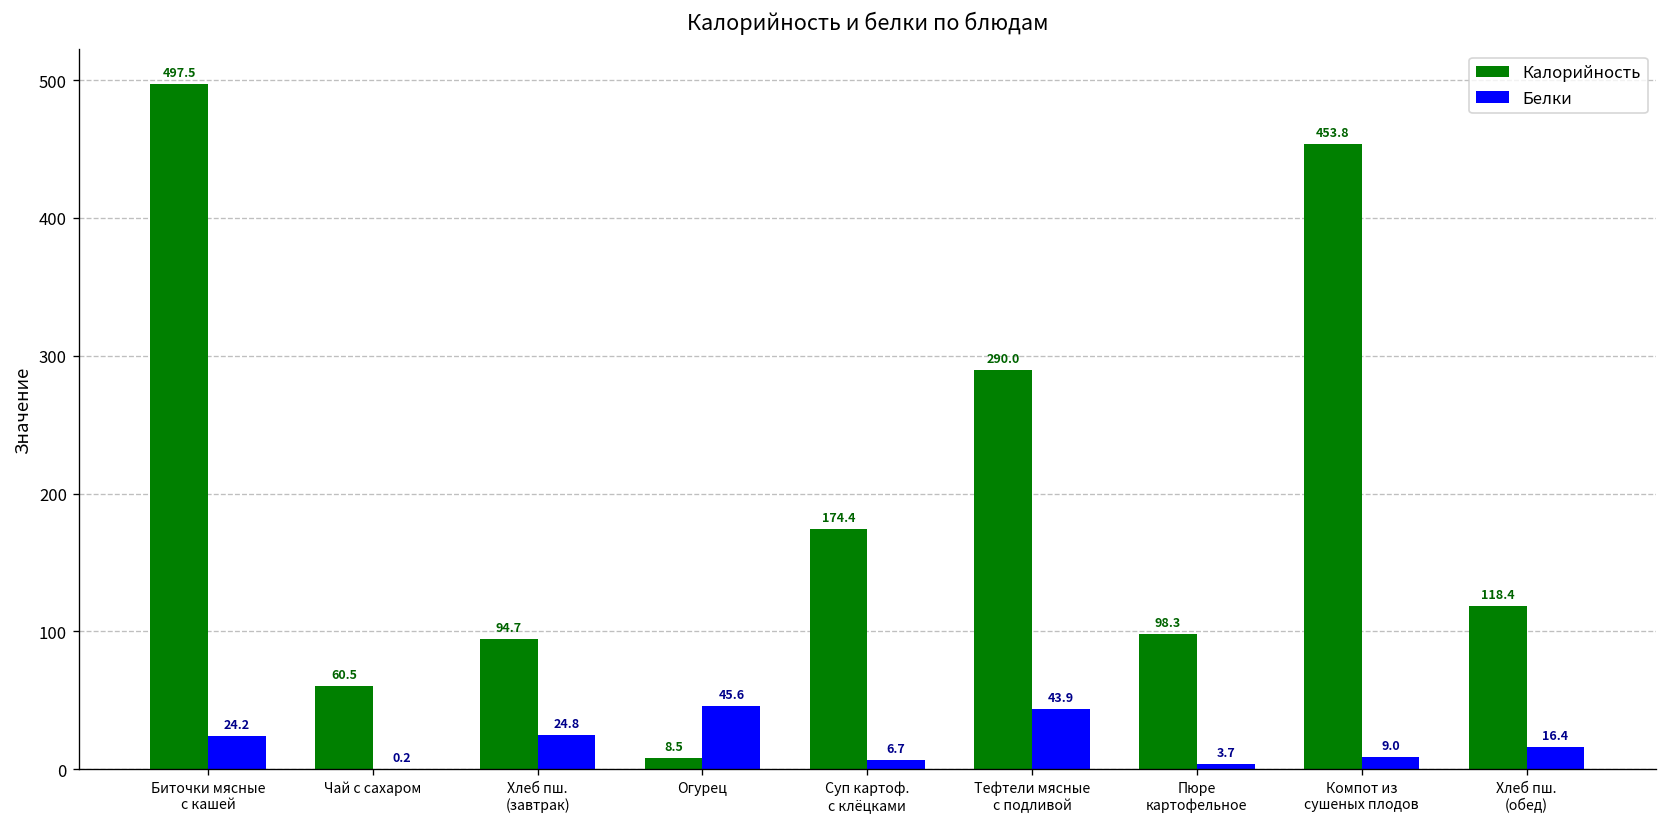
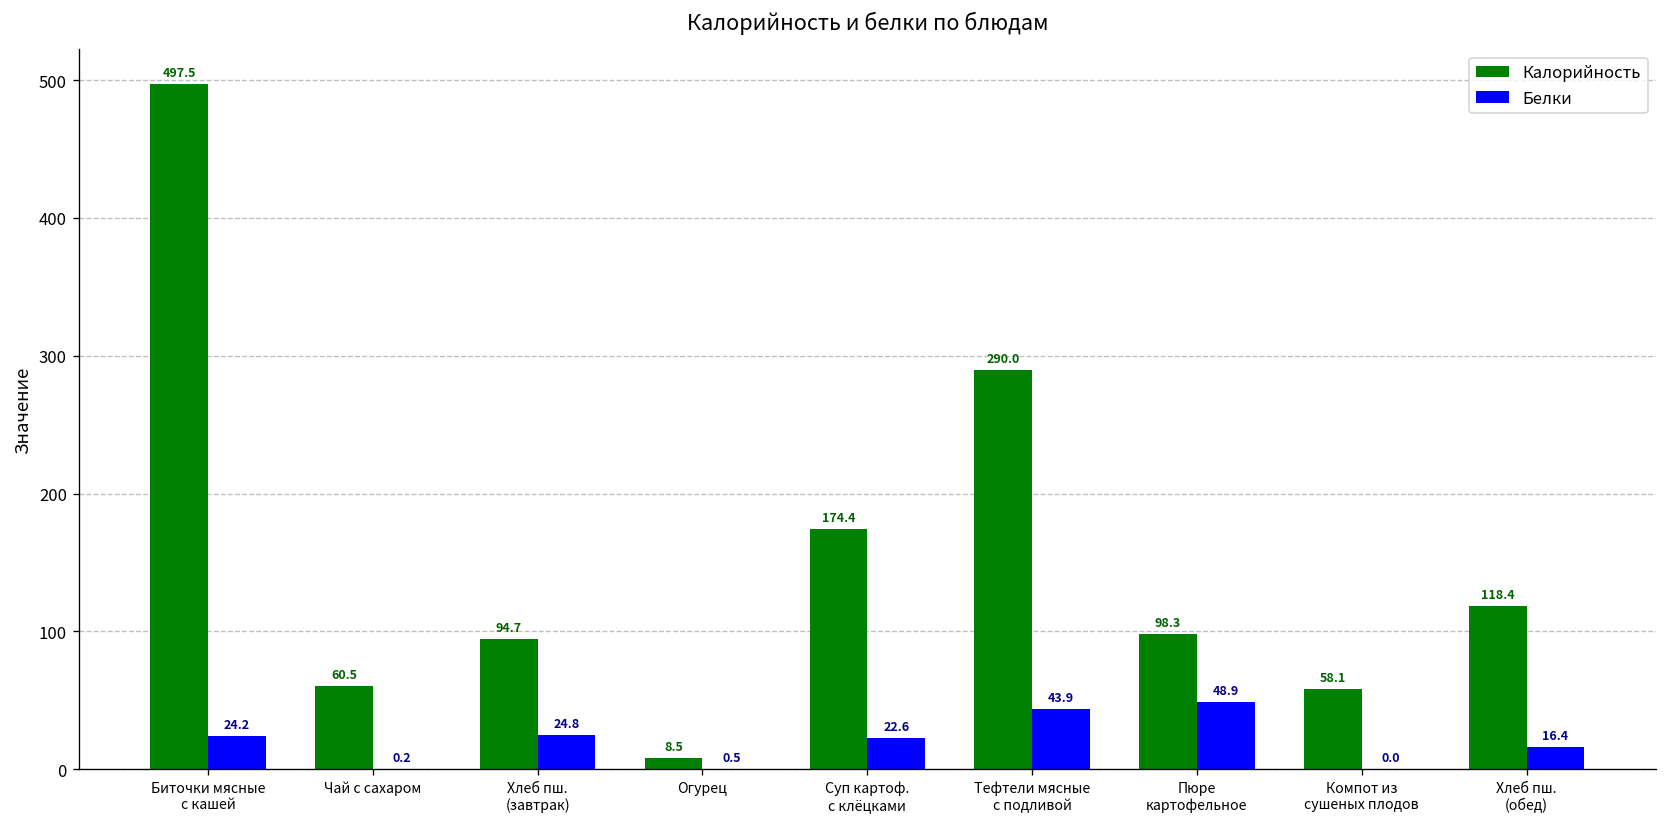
  {
    "Калорийность": {
      "Биточки мясные с кашей": 497.5,
      "Чай с сахаром": 60.5,
      "Хлеб пш. (завтрак)": 94.7,
      "Огурец": 8.5,
      "Суп картоф. с клёцками": 174.4,
      "Тефтели мясные с подливой": 290.0,
      "Пюре картофельное": 98.3,
-     "Компот из сушеных плодов": 453.8,
+     "Компот из сушеных плодов": 58.1,
      "Хлеб пш. (обед)": 118.4
    },
    "Белки": {
      "Биточки мясные с кашей": 24.2,
      "Чай с сахаром": 0.2,
      "Хлеб пш. (завтрак)": 24.8,
-     "Огурец": 45.6,
-     "Суп картоф. с клёцками": 6.7,
+     "Огурец": 0.5,
+     "Суп картоф. с клёцками": 22.6,
      "Тефтели мясные с подливой": 43.9,
-     "Пюре картофельное": 3.7,
-     "Компот из сушеных плодов": 9.0,
+     "Пюре картофельное": 48.9,
+     "Компот из сушеных плодов": 0.0,
      "Хлеб пш. (обед)": 16.4
    }
  }
